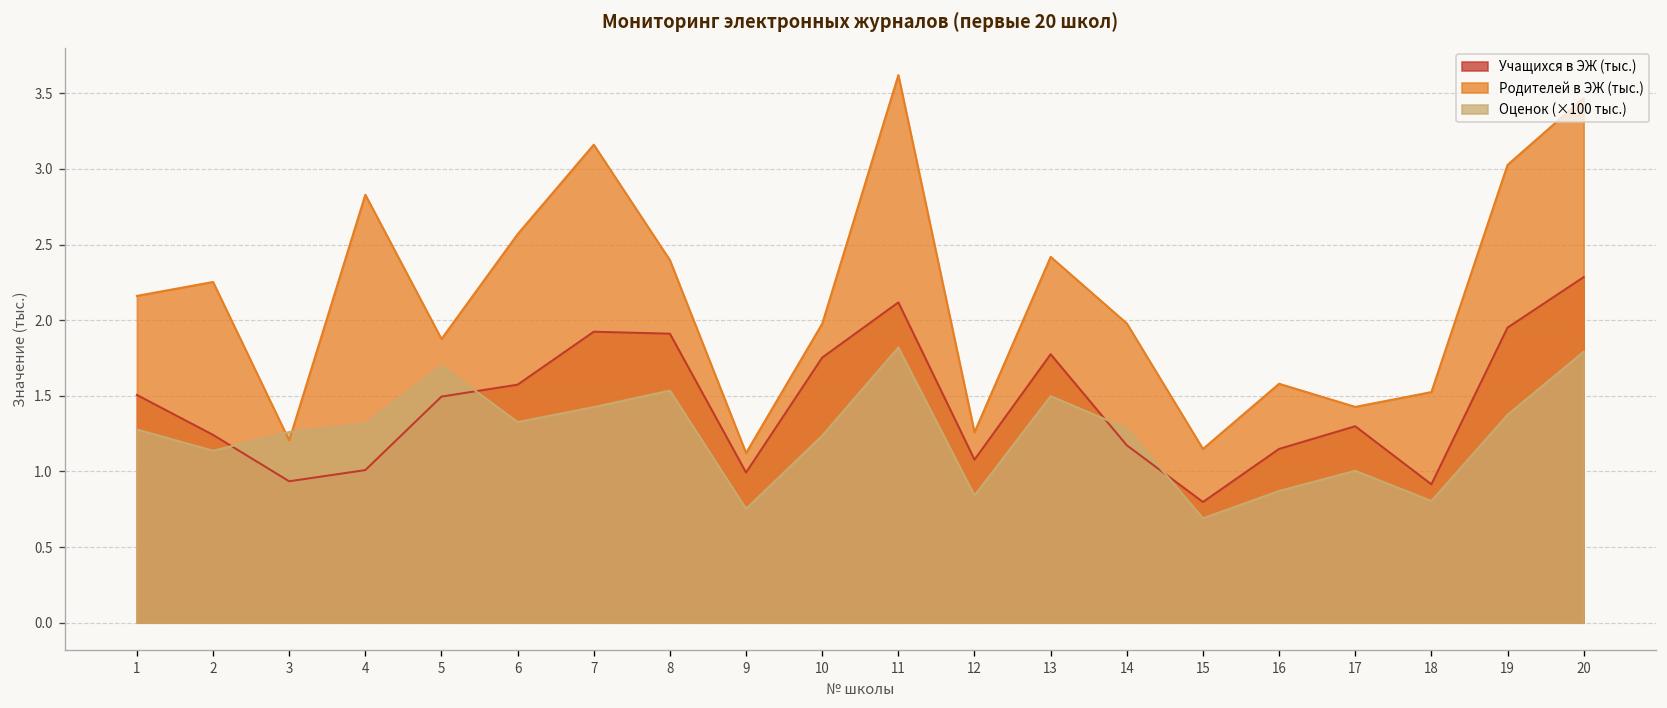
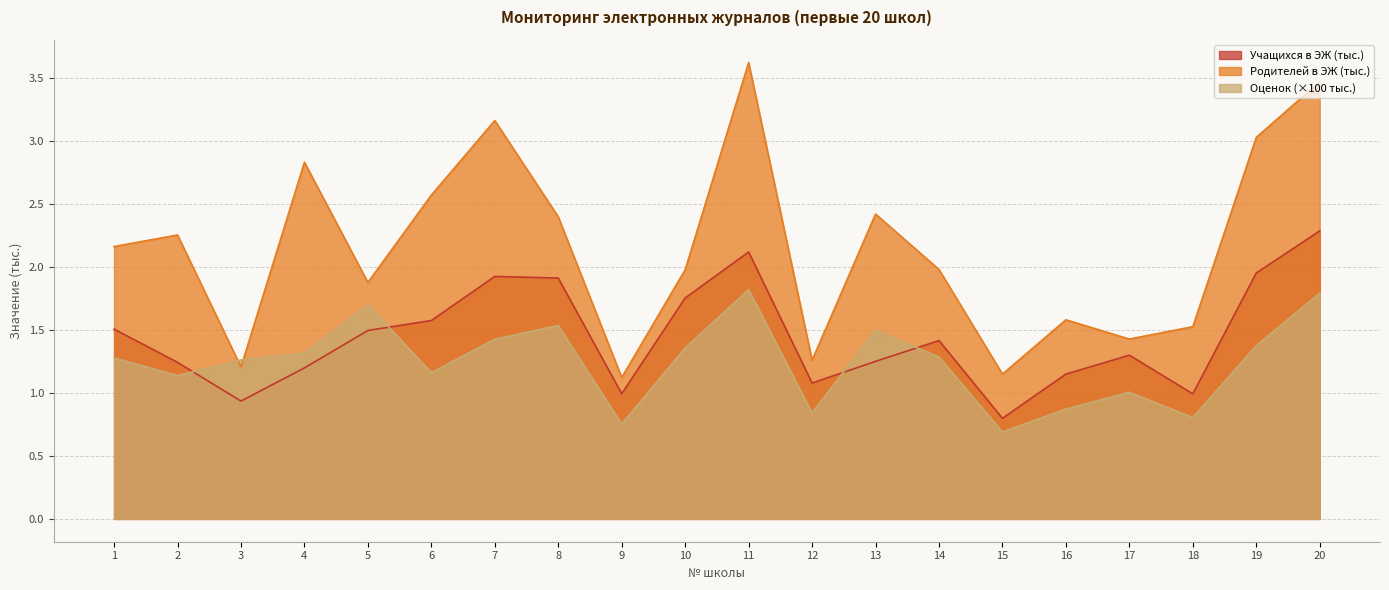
  {
    "Учащихся в ЭЖ (тыс.)": {
      "1": 1.51,
      "2": 1.24,
      "3": 0.94,
-     "4": 1.01,
+     "4": 1.20,
      "5": 1.50,
      "6": 1.57,
      "7": 1.92,
      "8": 1.91,
      "9": 0.99,
      "10": 1.75,
      "11": 2.12,
      "12": 1.08,
-     "13": 1.78,
-     "14": 1.17,
+     "13": 1.25,
+     "14": 1.42,
      "15": 0.80,
      "16": 1.15,
      "17": 1.30,
-     "18": 0.92,
+     "18": 0.99,
      "19": 1.95,
      "20": 2.29
    },
    "Родителей в ЭЖ (тыс.)": {
      "1": 2.16,
      "2": 2.25,
      "3": 1.21,
      "4": 2.83,
      "5": 1.88,
      "6": 2.57,
      "7": 3.16,
      "8": 2.40,
      "9": 1.12,
      "10": 1.98,
      "11": 3.62,
      "12": 1.26,
      "13": 2.42,
      "14": 1.98,
      "15": 1.15,
      "16": 1.58,
      "17": 1.43,
      "18": 1.53,
      "19": 3.03
    },
    "Оценок (×100 тыс.)": {
      "1": 1.28,
      "2": 1.14,
      "3": 1.26,
      "4": 1.32,
      "5": 1.70,
-     "6": 1.33,
+     "6": 1.16,
      "7": 1.43,
      "8": 1.53,
      "9": 0.75,
-     "10": 1.24,
+     "10": 1.36,
      "11": 1.82,
      "12": 0.84,
      "13": 1.50,
      "14": 1.28,
      "15": 0.69,
      "16": 0.87,
      "17": 1.00,
      "18": 0.80,
      "19": 1.37,
      "20": 1.79
    }
  }
